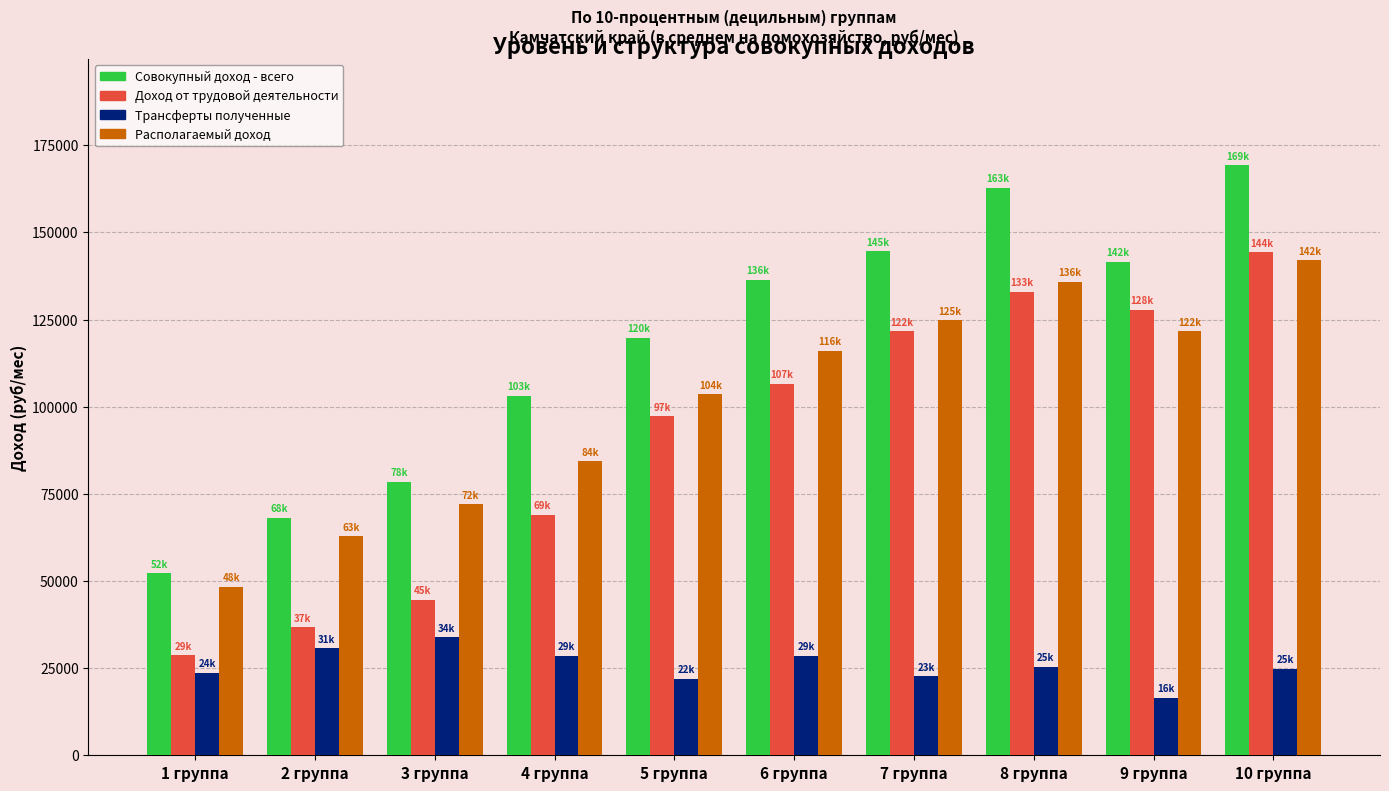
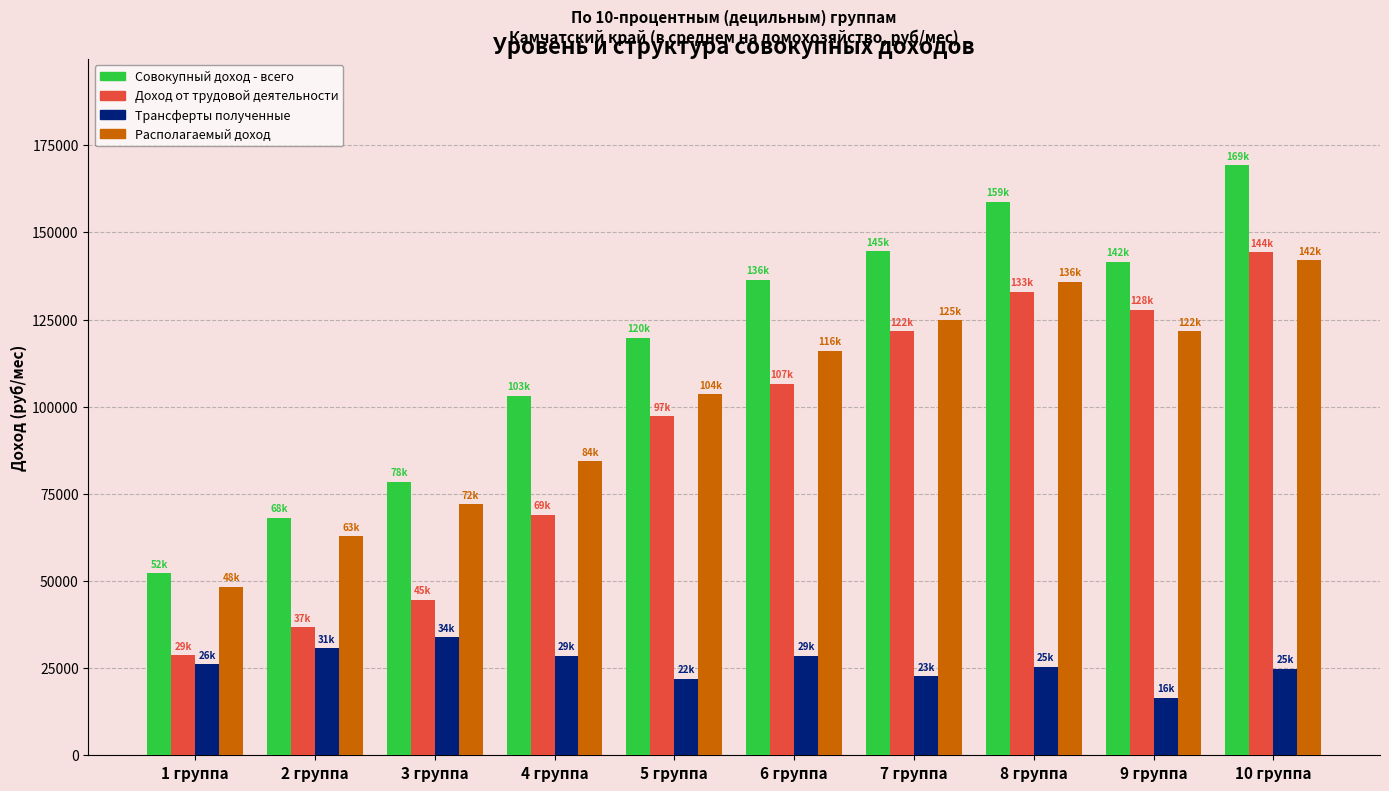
  {
    "Совокупный доход - всего": {
      "1 группа": "52k",
      "2 группа": "68k",
      "3 группа": "78k",
      "4 группа": "103k",
      "5 группа": "120k",
      "6 группа": "136k",
      "7 группа": "145k",
-     "8 группа": "163k",
+     "8 группа": "159k",
      "9 группа": "142k",
      "10 группа": "169k"
    },
    "Доход от трудовой деятельности": {
      "1 группа": "29k",
      "2 группа": "37k",
      "3 группа": "45k",
      "4 группа": "69k",
      "5 группа": "97k",
      "6 группа": "107k",
      "7 группа": "122k",
      "8 группа": "133k",
      "9 группа": "128k",
      "10 группа": "144k"
    },
    "Трансферты полученные": {
-     "1 группа": "24k",
+     "1 группа": "26k",
      "2 группа": "31k",
      "3 группа": "34k",
      "4 группа": "29k",
      "5 группа": "22k",
      "6 группа": "29k",
      "7 группа": "23k",
      "8 группа": "25k",
      "9 группа": "16k",
      "10 группа": "25k"
    },
    "Располагаемый доход": {
      "1 группа": "48k",
      "2 группа": "63k",
      "3 группа": "72k",
      "4 группа": "84k",
      "5 группа": "104k",
      "6 группа": "116k",
      "7 группа": "125k",
      "8 группа": "136k",
      "9 группа": "122k",
      "10 группа": "142k"
    }
  }
